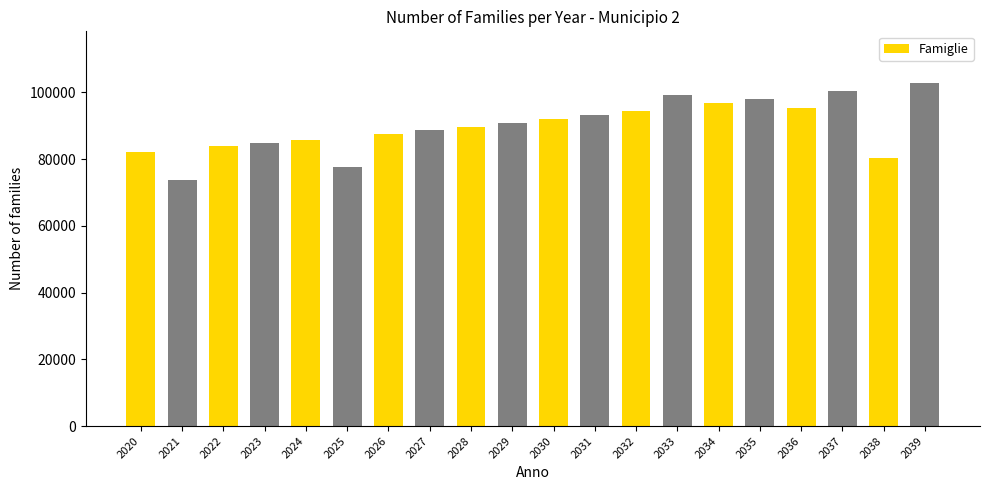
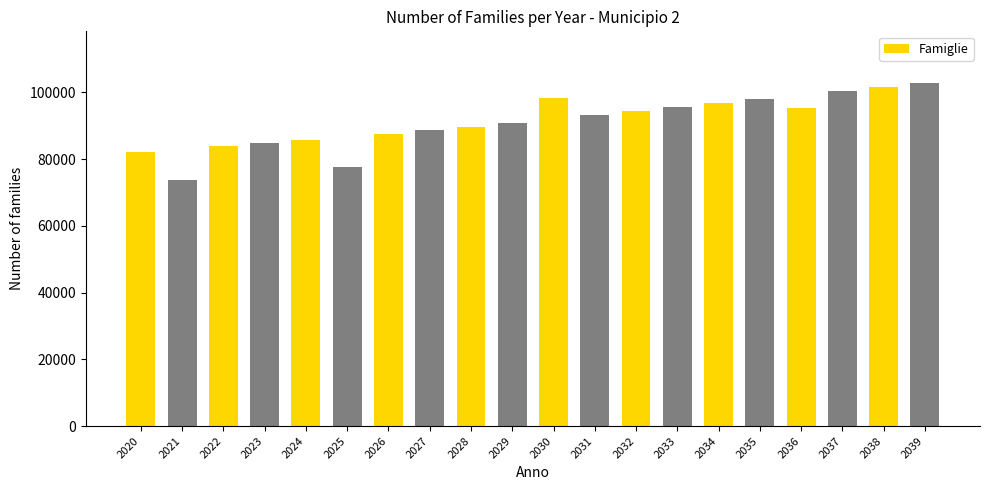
  {
    "2020": 82000,
    "2021": 74000,
    "2022": 84000,
    "2023": 85000,
    "2024": 86000,
    "2025": 78000,
    "2026": 88000,
    "2027": 89000,
    "2028": 90000,
    "2029": 91000,
-   "2030": 92000,
+   "2030": 98000,
    "2031": 93000,
    "2032": 94000,
-   "2033": 99000,
+   "2033": 96000,
    "2034": 97000,
    "2035": 98000,
    "2036": 95000,
    "2037": 100000,
-   "2038": 80000,
+   "2038": 102000,
    "2039": 103000
  }
